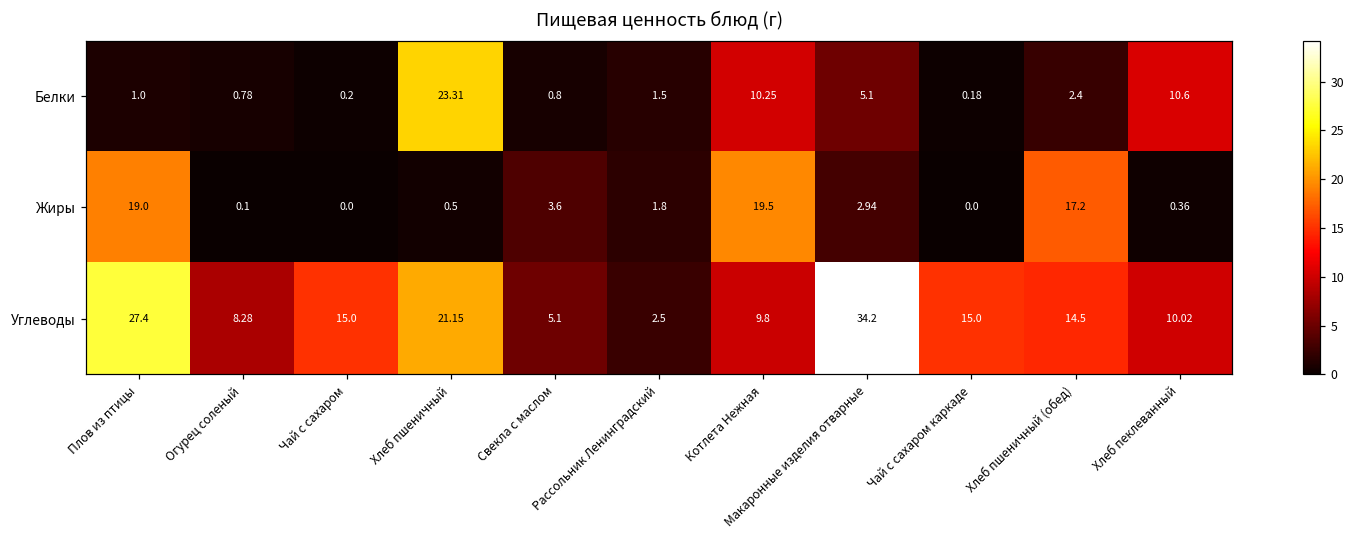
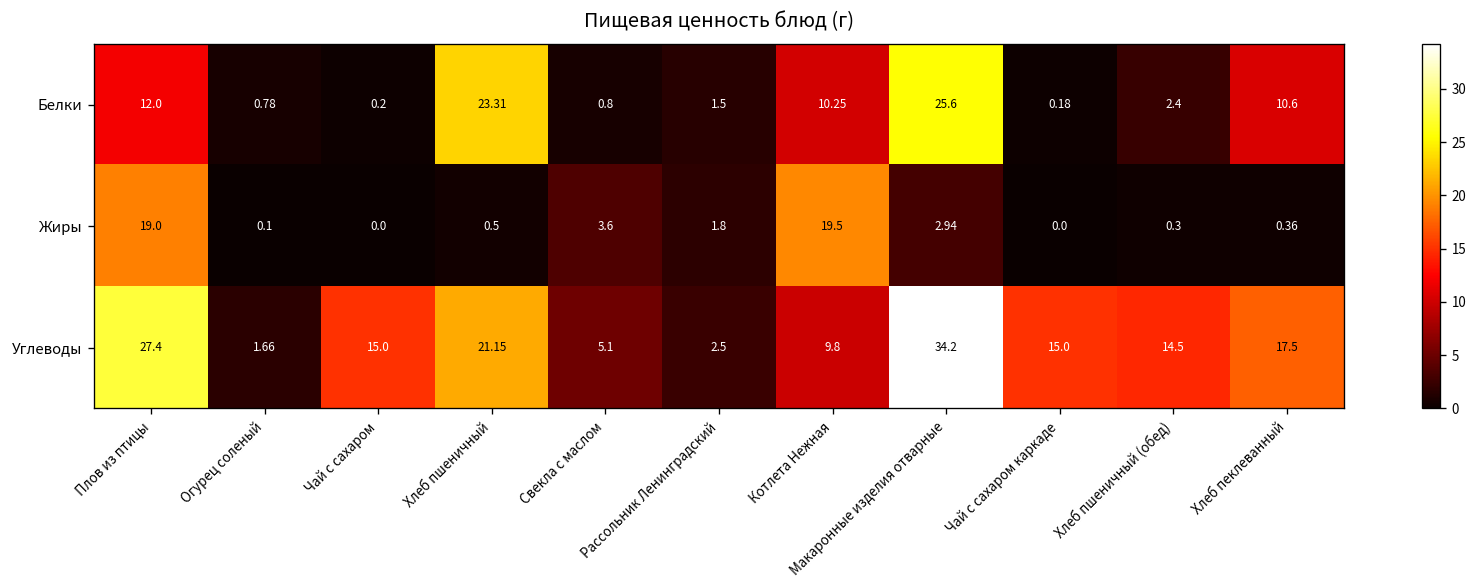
  {
    "Белки": {
-     "Плов из птицы": 1.0,
+     "Плов из птицы": 12.0,
      "Огурец соленый": 0.78,
      "Чай с сахаром": 0.2,
      "Хлеб пшеничный": 23.31,
      "Свекла с маслом": 0.8,
      "Рассольник Ленинградский": 1.5,
      "Котлета Нежная": 10.25,
-     "Макаронные изделия отварные": 5.1,
+     "Макаронные изделия отварные": 25.6,
      "Чай с сахаром каркаде": 0.18,
      "Хлеб пшеничный (обед)": 2.4,
      "Хлеб пеклеванный": 10.6
    },
    "Жиры": {
      "Плов из птицы": 19.0,
      "Огурец соленый": 0.1,
      "Чай с сахаром": 0.0,
      "Хлеб пшеничный": 0.5,
      "Свекла с маслом": 3.6,
      "Рассольник Ленинградский": 1.8,
      "Котлета Нежная": 19.5,
      "Макаронные изделия отварные": 2.94,
      "Чай с сахаром каркаде": 0.0,
-     "Хлеб пшеничный (обед)": 17.2,
+     "Хлеб пшеничный (обед)": 0.3,
      "Хлеб пеклеванный": 0.36
    },
    "Углеводы": {
      "Плов из птицы": 27.4,
-     "Огурец соленый": 8.28,
+     "Огурец соленый": 1.66,
      "Чай с сахаром": 15.0,
      "Хлеб пшеничный": 21.15,
      "Свекла с маслом": 5.1,
      "Рассольник Ленинградский": 2.5,
      "Котлета Нежная": 9.8,
      "Макаронные изделия отварные": 34.2,
      "Чай с сахаром каркаде": 15.0,
      "Хлеб пшеничный (обед)": 14.5,
-     "Хлеб пеклеванный": 10.02
+     "Хлеб пеклеванный": 17.5
    }
  }
